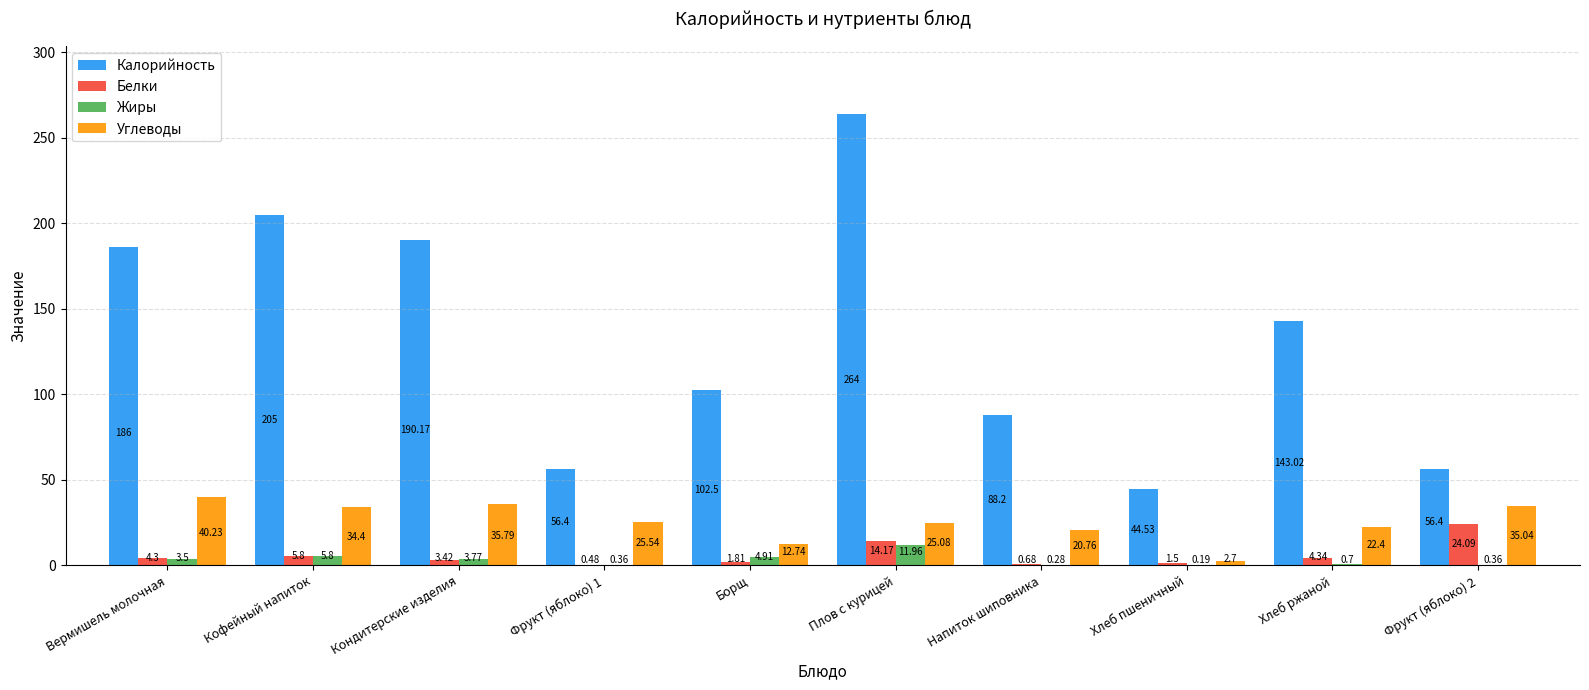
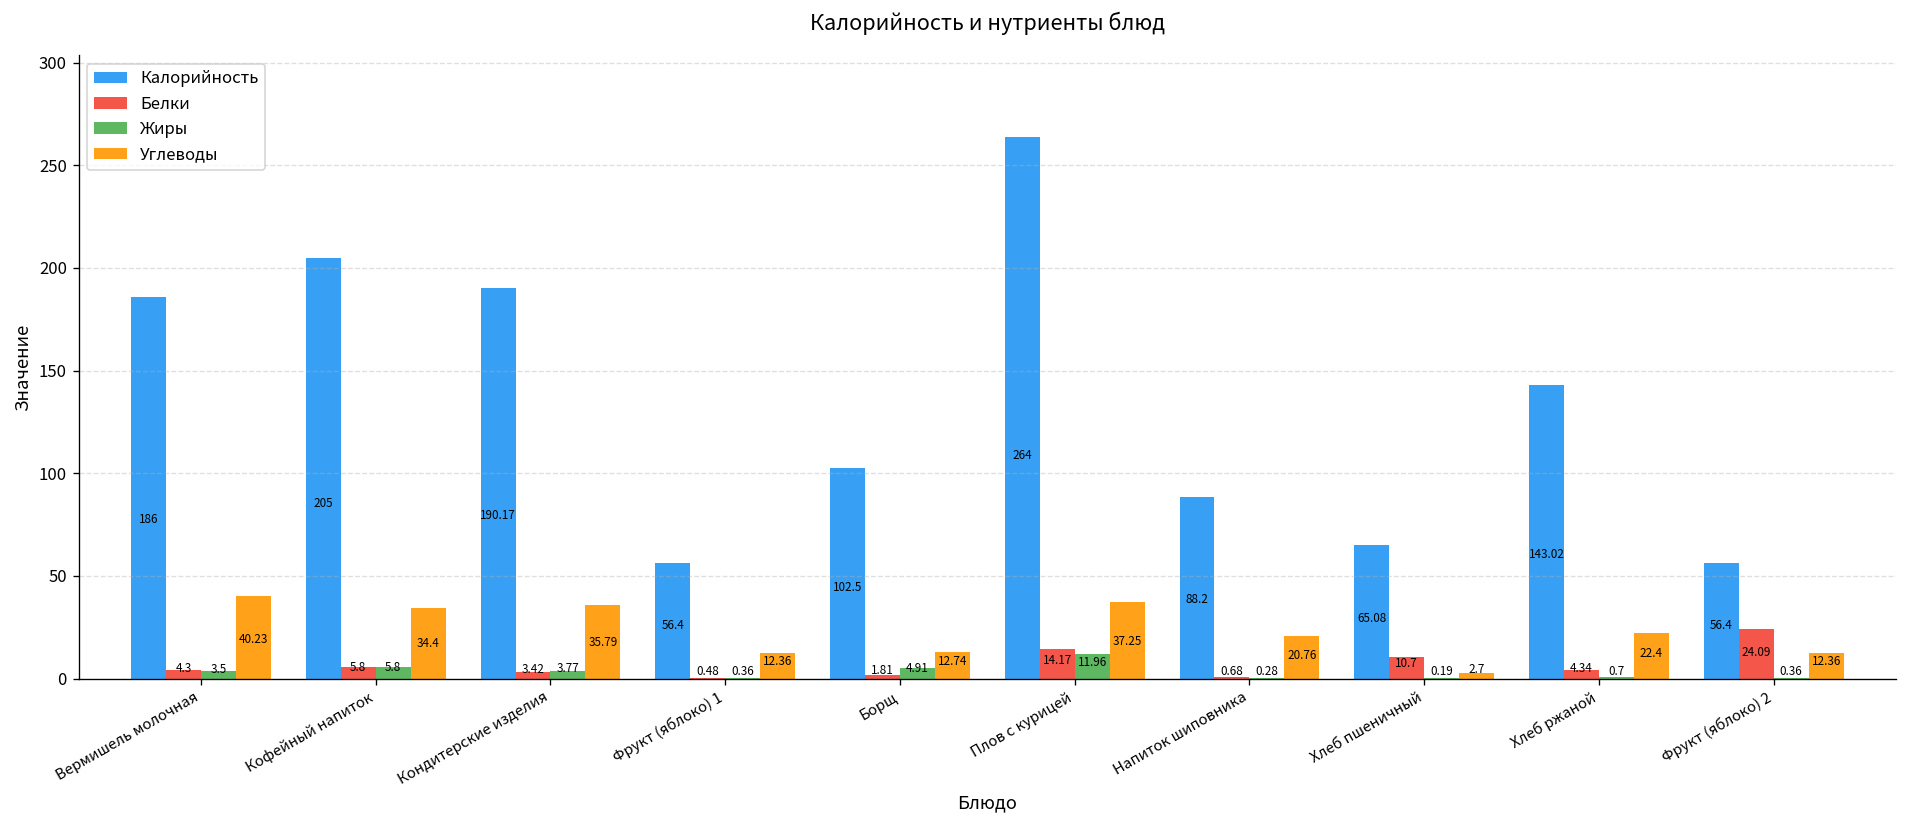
  {
    "Калорийность": {
      "Вермишель молочная": 186,
      "Кофейный напиток": 205,
      "Кондитерские изделия": 190.17,
      "Фрукт (яблоко) 1": 56.4,
      "Борщ": 102.5,
      "Плов с курицей": 264,
      "Напиток шиповника": 88.2,
-     "Хлеб пшеничный": 44.53,
+     "Хлеб пшеничный": 65.08,
      "Хлеб ржаной": 143.02,
      "Фрукт (яблоко) 2": 56.4
    },
    "Белки": {
      "Вермишель молочная": 4.3,
      "Кофейный напиток": 5.8,
      "Кондитерские изделия": 3.42,
      "Фрукт (яблоко) 1": 0.48,
      "Борщ": 1.81,
      "Плов с курицей": 14.17,
      "Напиток шиповника": 0.68,
-     "Хлеб пшеничный": 1.5,
+     "Хлеб пшеничный": 10.7,
      "Хлеб ржаной": 4.34,
      "Фрукт (яблоко) 2": 24.09
    },
    "Жиры": {
      "Вермишель молочная": 3.5,
      "Кофейный напиток": 5.8,
      "Кондитерские изделия": 3.77,
      "Фрукт (яблоко) 1": 0.36,
      "Борщ": 4.91,
      "Плов с курицей": 11.96,
      "Напиток шиповника": 0.28,
      "Хлеб пшеничный": 0.19,
      "Хлеб ржаной": 0.7,
      "Фрукт (яблоко) 2": 0.36
    },
    "Углеводы": {
      "Вермишель молочная": 40.23,
      "Кофейный напиток": 34.4,
      "Кондитерские изделия": 35.79,
-     "Фрукт (яблоко) 1": 25.54,
+     "Фрукт (яблоко) 1": 12.36,
      "Борщ": 12.74,
-     "Плов с курицей": 25.08,
+     "Плов с курицей": 37.25,
      "Напиток шиповника": 20.76,
      "Хлеб пшеничный": 2.7,
      "Хлеб ржаной": 22.4,
-     "Фрукт (яблоко) 2": 35.04
+     "Фрукт (яблоко) 2": 12.36
    }
  }
